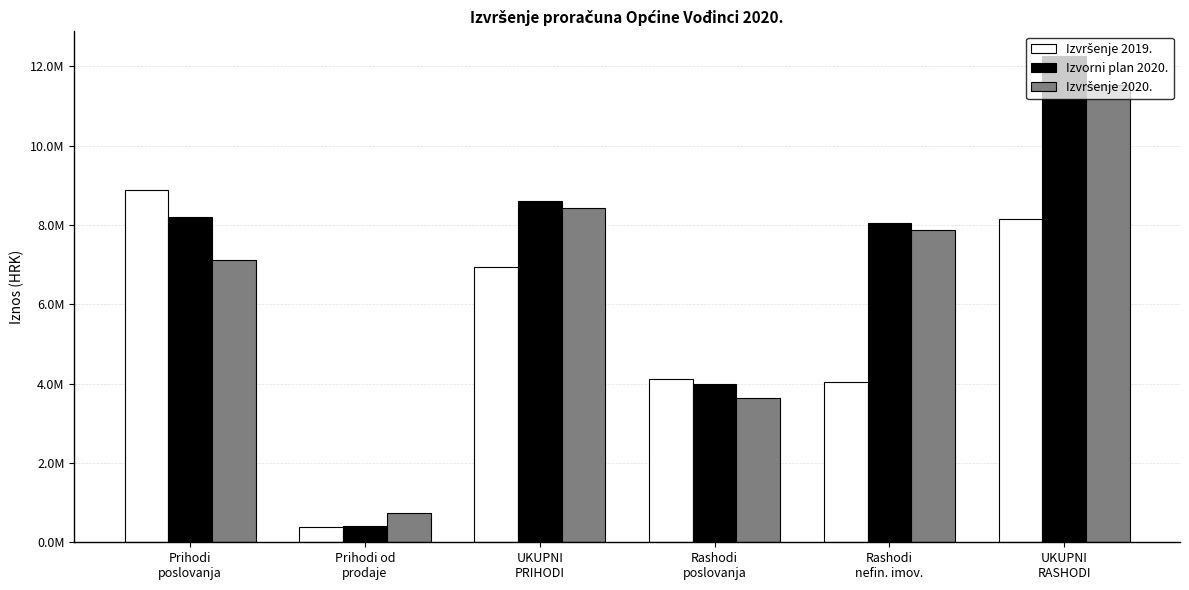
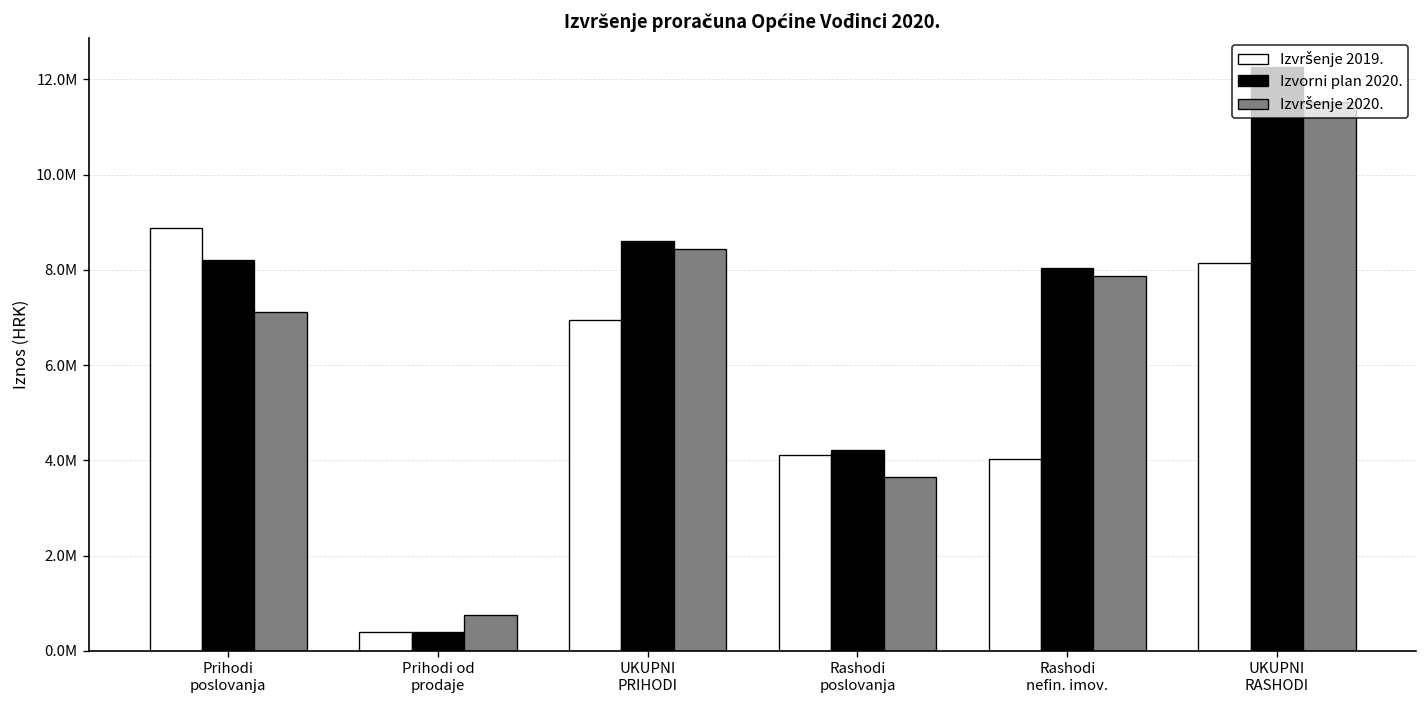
  {
    "Izvršenje 2019.": {
      "Prihodi poslovanja": 8900000,
      "Prihodi od prodaje": 400000,
      "UKUPNI PRIHODI": 6900000,
      "Rashodi poslovanja": 4100000,
      "Rashodi nefin. imov.": 4000000,
      "UKUPNI RASHODI": 8200000
    },
    "Izvorni plan 2020.": {
      "Prihodi poslovanja": 8200000,
      "Prihodi od prodaje": 400000,
      "UKUPNI PRIHODI": 8600000,
-     "Rashodi poslovanja": 4000000,
+     "Rashodi poslovanja": 4200000,
      "Rashodi nefin. imov.": 8000000
    },
    "Izvršenje 2020.": {
      "Prihodi poslovanja": 7100000,
      "Prihodi od prodaje": 700000,
      "UKUPNI PRIHODI": 8400000,
      "Rashodi poslovanja": 3600000,
      "Rashodi nefin. imov.": 7900000
    }
  }
